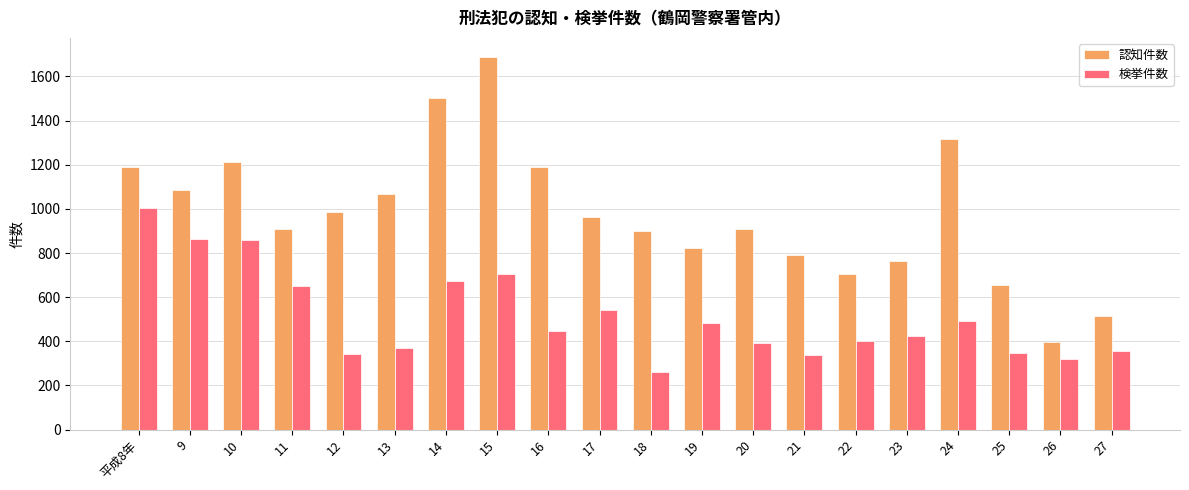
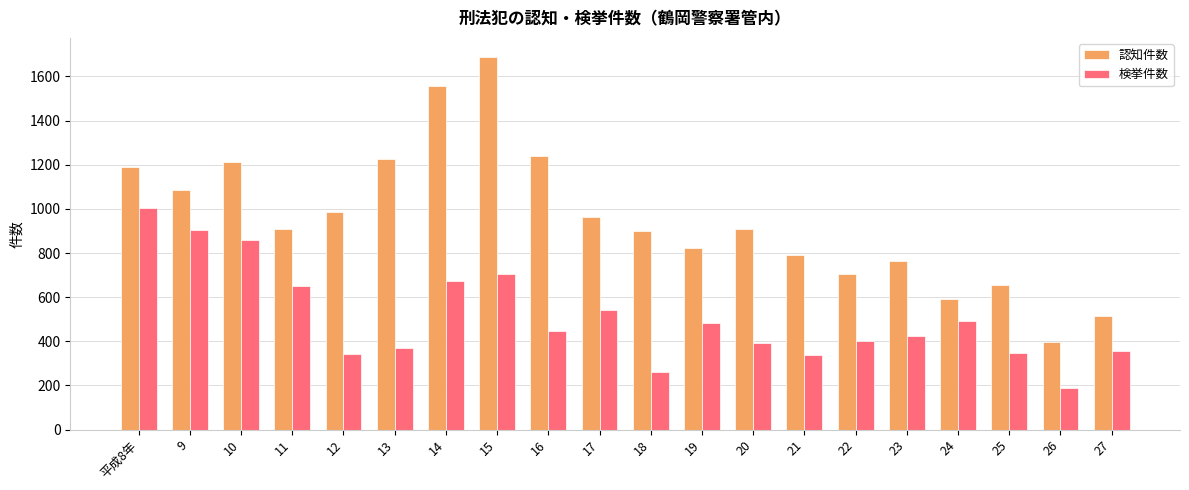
  {
    "認知件数": {
      "平成8年": 1190,
      "9": 1090,
      "10": 1210,
      "11": 910,
      "12": 990,
-     "13": 1070,
-     "14": 1500,
+     "13": 1230,
+     "14": 1560,
      "15": 1690,
-     "16": 1190,
+     "16": 1240,
      "17": 960,
      "18": 900,
      "19": 820,
      "20": 910,
      "21": 790,
      "22": 710,
      "23": 770,
-     "24": 1320,
+     "24": 590,
      "25": 660,
      "26": 400,
      "27": 510
    },
    "検挙件数": {
      "平成8年": 1000,
-     "9": 860,
+     "9": 910,
      "10": 860,
      "11": 650,
      "12": 340,
      "13": 370,
      "14": 670,
      "15": 700,
      "16": 450,
      "17": 540,
      "18": 260,
      "19": 480,
      "20": 390,
      "21": 340,
      "22": 400,
      "23": 420,
      "24": 490,
      "25": 350,
-     "26": 320,
+     "26": 190,
      "27": 350
    }
  }
